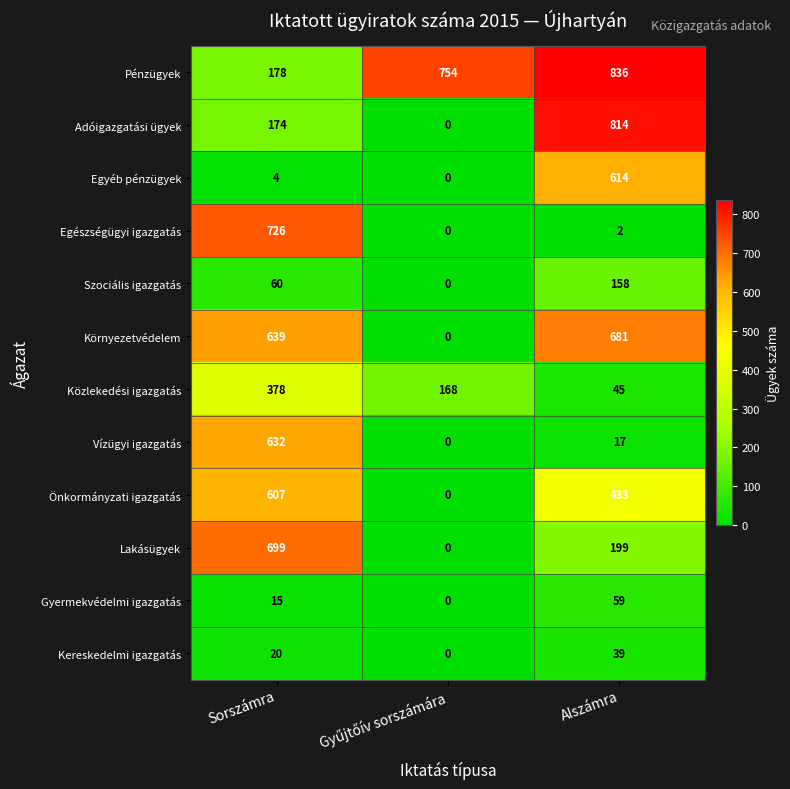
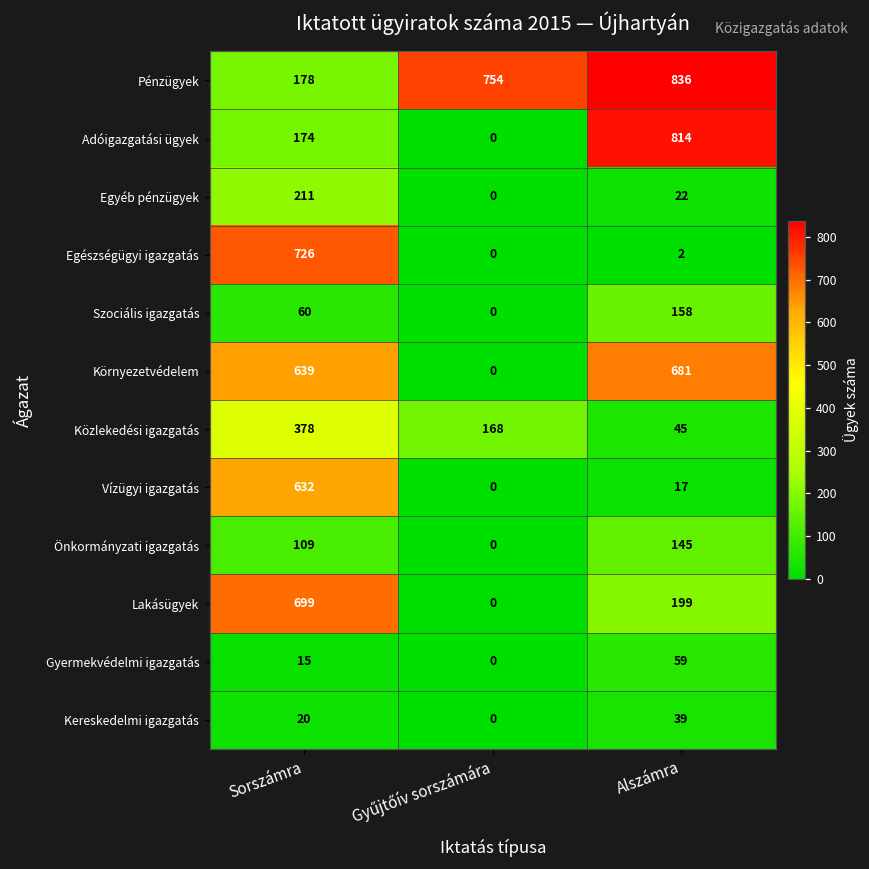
  {
    "Pénzügyek": {
      "Sorszámra": 178,
      "Gyűjtőív sorszámára": 754,
      "Alszámra": 836
    },
    "Adóigazgatási ügyek": {
      "Sorszámra": 174,
      "Gyűjtőív sorszámára": 0,
      "Alszámra": 814
    },
    "Egyéb pénzügyek": {
-     "Sorszámra": 4,
+     "Sorszámra": 211,
      "Gyűjtőív sorszámára": 0,
-     "Alszámra": 614
+     "Alszámra": 22
    },
    "Egészségügyi igazgatás": {
      "Sorszámra": 726,
      "Gyűjtőív sorszámára": 0,
      "Alszámra": 2
    },
    "Szociális igazgatás": {
      "Sorszámra": 60,
      "Gyűjtőív sorszámára": 0,
      "Alszámra": 158
    },
    "Környezetvédelem": {
      "Sorszámra": 639,
      "Gyűjtőív sorszámára": 0,
      "Alszámra": 681
    },
    "Közlekedési igazgatás": {
      "Sorszámra": 378,
      "Gyűjtőív sorszámára": 168,
      "Alszámra": 45
    },
    "Vízügyi igazgatás": {
      "Sorszámra": 632,
      "Gyűjtőív sorszámára": 0,
      "Alszámra": 17
    },
    "Önkormányzati igazgatás": {
-     "Sorszámra": 607,
+     "Sorszámra": 109,
      "Gyűjtőív sorszámára": 0,
-     "Alszámra": 433
+     "Alszámra": 145
    },
    "Lakásügyek": {
      "Sorszámra": 699,
      "Gyűjtőív sorszámára": 0,
      "Alszámra": 199
    },
    "Gyermekvédelmi igazgatás": {
      "Sorszámra": 15,
      "Gyűjtőív sorszámára": 0,
      "Alszámra": 59
    },
    "Kereskedelmi igazgatás": {
      "Sorszámra": 20,
      "Gyűjtőív sorszámára": 0,
      "Alszámra": 39
    }
  }
